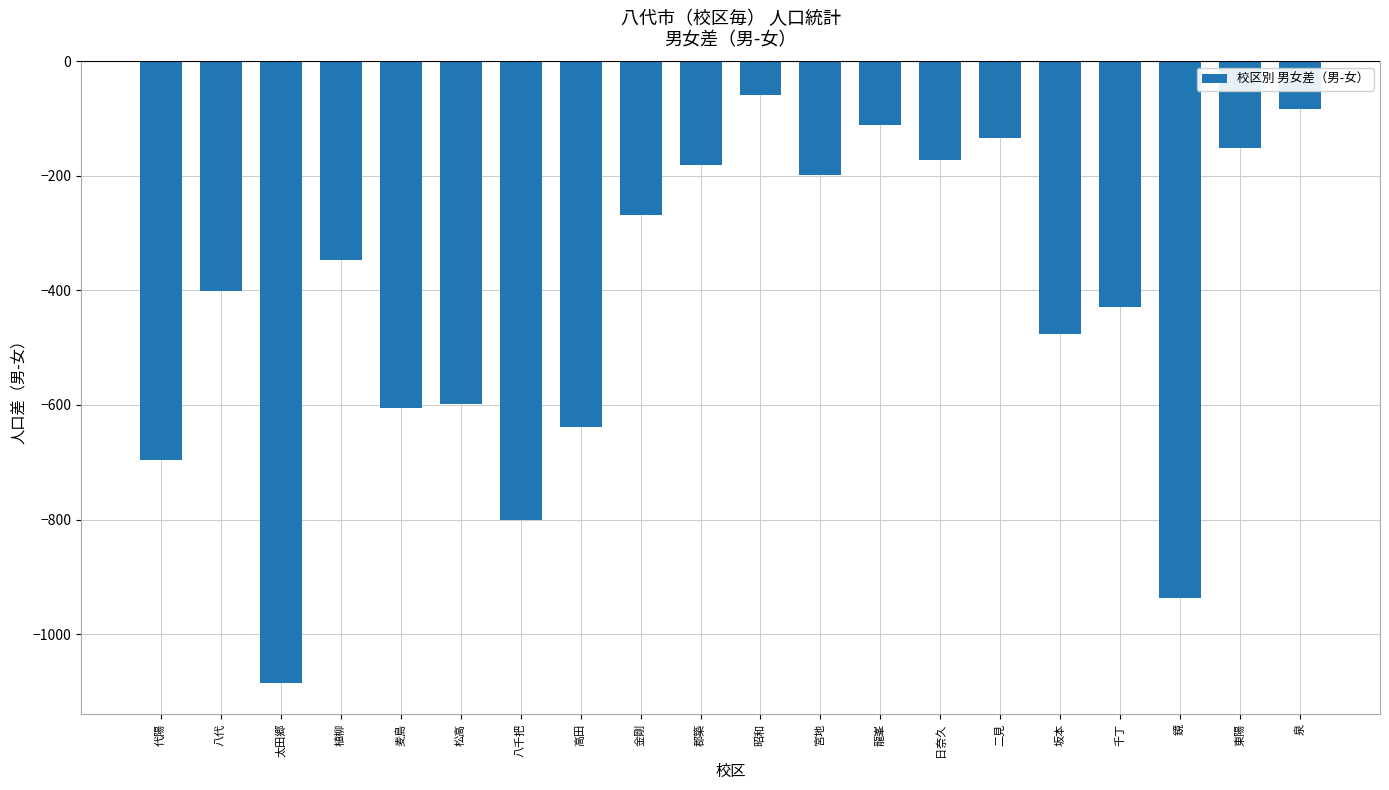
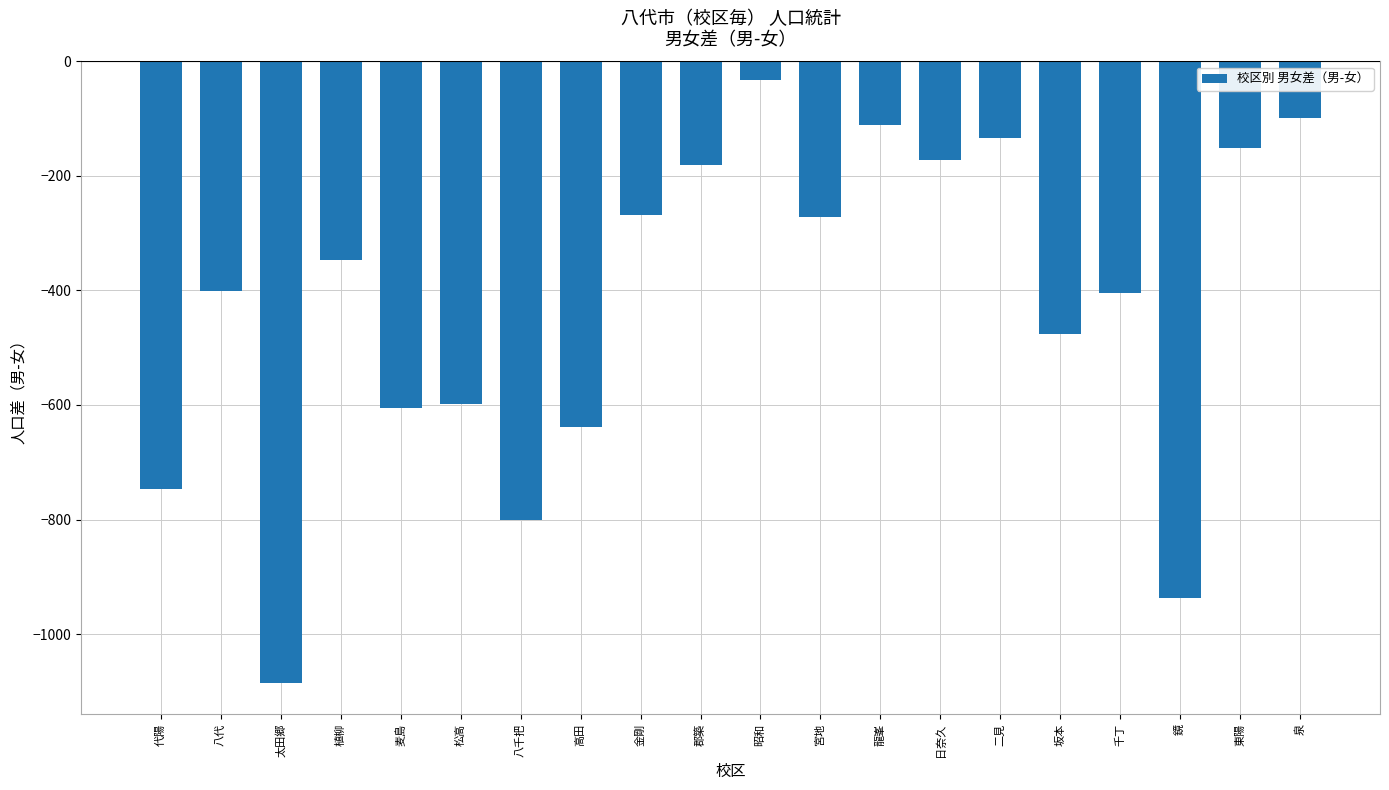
  {
-   "代陽": -700,
+   "代陽": -750,
    "八代": -400,
    "太田郷": -1090,
    "植柳": -350,
    "麦島": -610,
    "松高": -600,
    "八千把": -800,
    "高田": -640,
    "金剛": -270,
    "郡築": -180,
-   "昭和": -60,
-   "宮地": -200,
+   "昭和": -30,
+   "宮地": -270,
    "龍峯": -110,
    "日奈久": -170,
    "二見": -130,
    "坂本": -480,
-   "千丁": -430,
+   "千丁": -410,
    "鏡": -940,
    "東陽": -150,
-   "泉": -80
+   "泉": -100
  }
